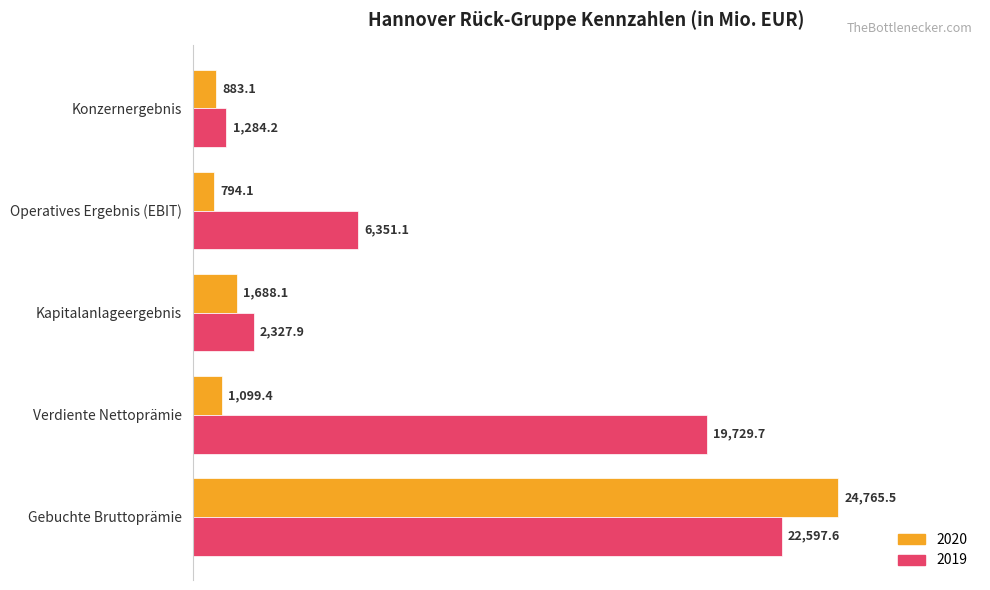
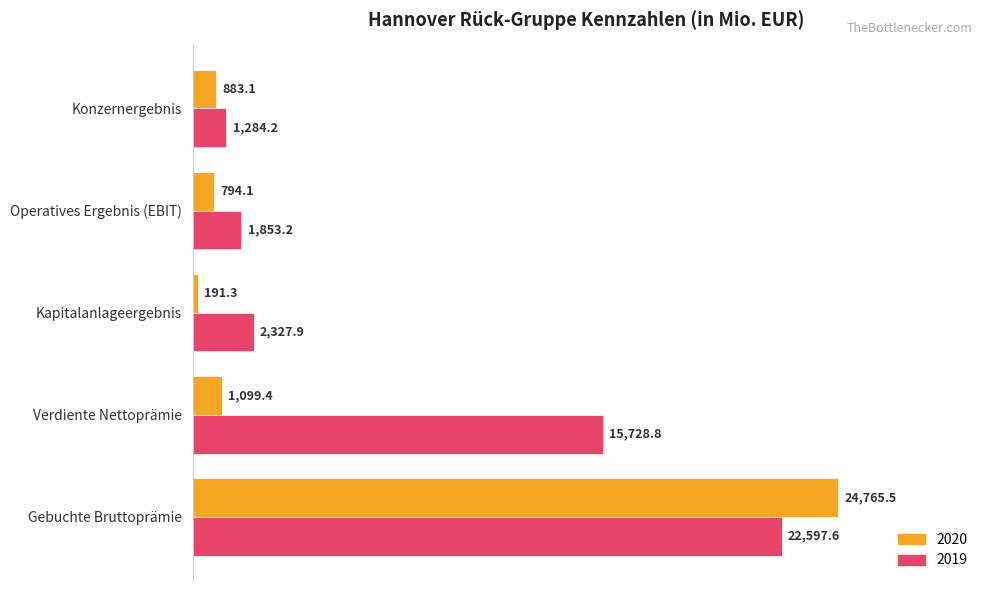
  {
    "2020": {
      "Konzernergebnis": "883.1",
      "Operatives Ergebnis (EBIT)": "794.1",
-     "Kapitalanlageergebnis": "1,688.1",
+     "Kapitalanlageergebnis": "191.3",
      "Verdiente Nettoprämie": "1,099.4",
      "Gebuchte Bruttoprämie": "24,765.5"
    },
    "2019": {
      "Konzernergebnis": "1,284.2",
-     "Operatives Ergebnis (EBIT)": "6,351.1",
+     "Operatives Ergebnis (EBIT)": "1,853.2",
      "Kapitalanlageergebnis": "2,327.9",
-     "Verdiente Nettoprämie": "19,729.7",
+     "Verdiente Nettoprämie": "15,728.8",
      "Gebuchte Bruttoprämie": "22,597.6"
    }
  }
